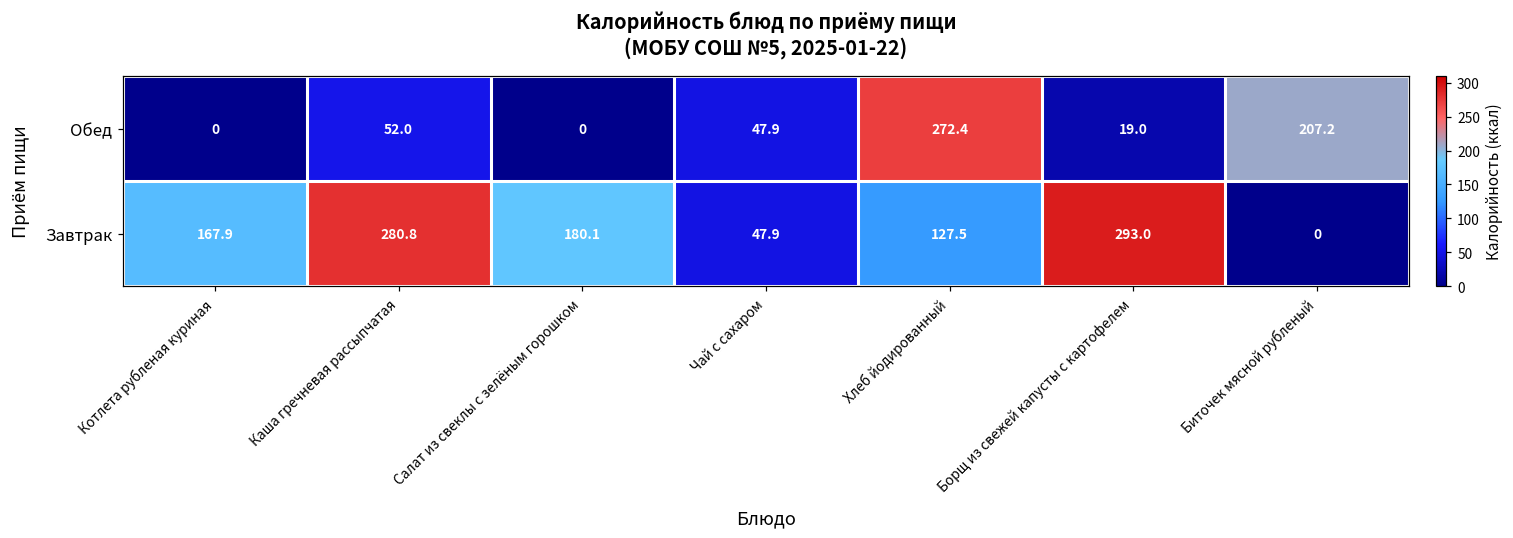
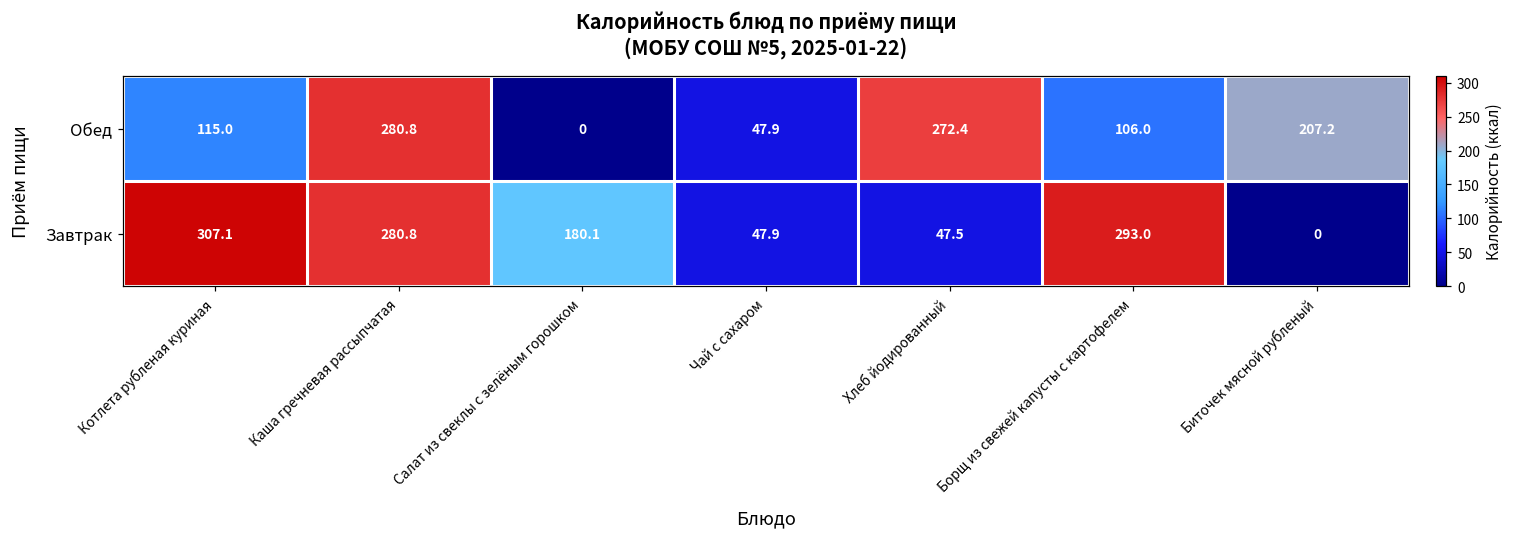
  {
    "Обед": {
-     "Котлета рубленая куриная": 0,
-     "Каша гречневая рассыпчатая": 52.0,
+     "Котлета рубленая куриная": 115.0,
+     "Каша гречневая рассыпчатая": 280.8,
      "Салат из свеклы с зелёным горошком": 0,
      "Чай с сахаром": 47.9,
      "Хлеб йодированный": 272.4,
-     "Борщ из свежей капусты с картофелем": 19.0,
+     "Борщ из свежей капусты с картофелем": 106.0,
      "Биточек мясной рубленый": 207.2
    },
    "Завтрак": {
-     "Котлета рубленая куриная": 167.9,
+     "Котлета рубленая куриная": 307.1,
      "Каша гречневая рассыпчатая": 280.8,
      "Салат из свеклы с зелёным горошком": 180.1,
      "Чай с сахаром": 47.9,
-     "Хлеб йодированный": 127.5,
+     "Хлеб йодированный": 47.5,
      "Борщ из свежей капусты с картофелем": 293.0,
      "Биточек мясной рубленый": 0
    }
  }
